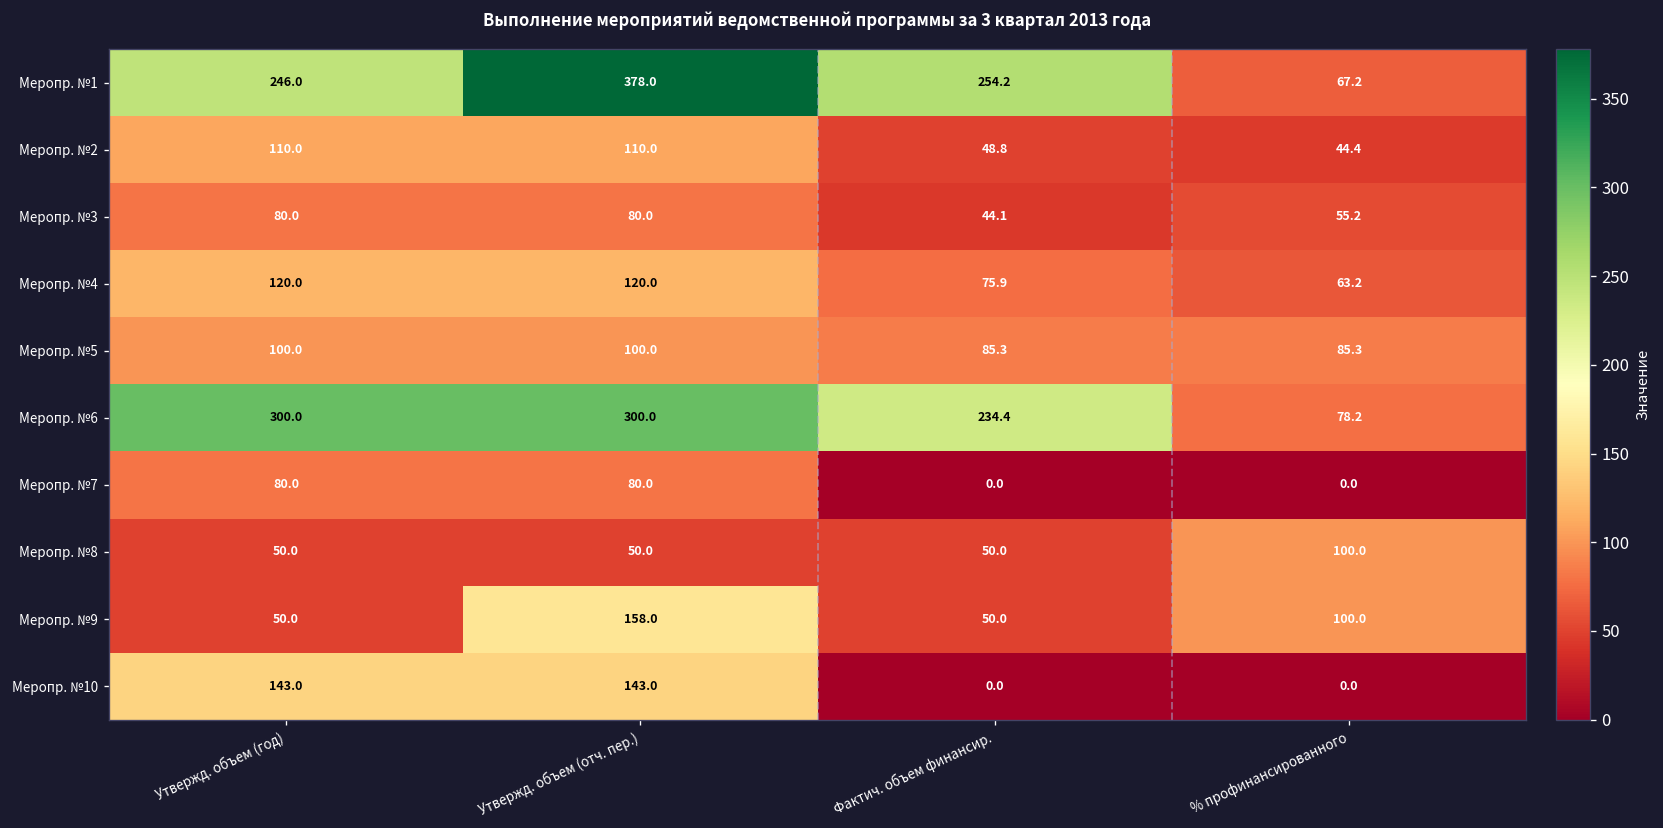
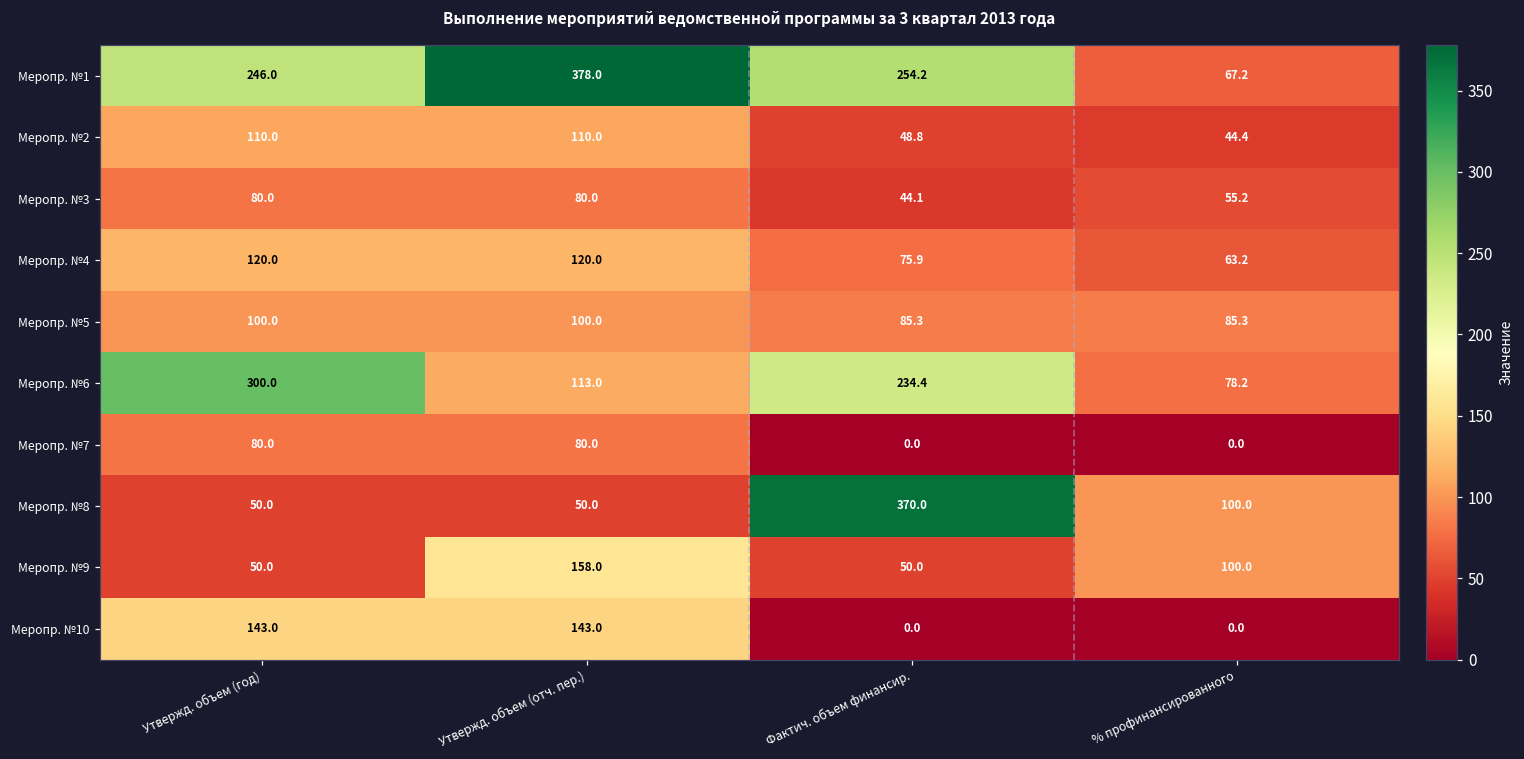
  {
    "Меропр. №1": {
      "Утвержд. объем (год)": 246.0,
      "Утвержд. объем (отч. пер.)": 378.0,
      "Фактич. объем финансир.": 254.2,
      "% профинансированного": 67.2
    },
    "Меропр. №2": {
      "Утвержд. объем (год)": 110.0,
      "Утвержд. объем (отч. пер.)": 110.0,
      "Фактич. объем финансир.": 48.8,
      "% профинансированного": 44.4
    },
    "Меропр. №3": {
      "Утвержд. объем (год)": 80.0,
      "Утвержд. объем (отч. пер.)": 80.0,
      "Фактич. объем финансир.": 44.1,
      "% профинансированного": 55.2
    },
    "Меропр. №4": {
      "Утвержд. объем (год)": 120.0,
      "Утвержд. объем (отч. пер.)": 120.0,
      "Фактич. объем финансир.": 75.9,
      "% профинансированного": 63.2
    },
    "Меропр. №5": {
      "Утвержд. объем (год)": 100.0,
      "Утвержд. объем (отч. пер.)": 100.0,
      "Фактич. объем финансир.": 85.3,
      "% профинансированного": 85.3
    },
    "Меропр. №6": {
      "Утвержд. объем (год)": 300.0,
-     "Утвержд. объем (отч. пер.)": 300.0,
+     "Утвержд. объем (отч. пер.)": 113.0,
      "Фактич. объем финансир.": 234.4,
      "% профинансированного": 78.2
    },
    "Меропр. №7": {
      "Утвержд. объем (год)": 80.0,
      "Утвержд. объем (отч. пер.)": 80.0,
      "Фактич. объем финансир.": 0.0,
      "% профинансированного": 0.0
    },
    "Меропр. №8": {
      "Утвержд. объем (год)": 50.0,
      "Утвержд. объем (отч. пер.)": 50.0,
-     "Фактич. объем финансир.": 50.0,
+     "Фактич. объем финансир.": 370.0,
      "% профинансированного": 100.0
    },
    "Меропр. №9": {
      "Утвержд. объем (год)": 50.0,
      "Утвержд. объем (отч. пер.)": 158.0,
      "Фактич. объем финансир.": 50.0,
      "% профинансированного": 100.0
    },
    "Меропр. №10": {
      "Утвержд. объем (год)": 143.0,
      "Утвержд. объем (отч. пер.)": 143.0,
      "Фактич. объем финансир.": 0.0,
      "% профинансированного": 0.0
    }
  }
